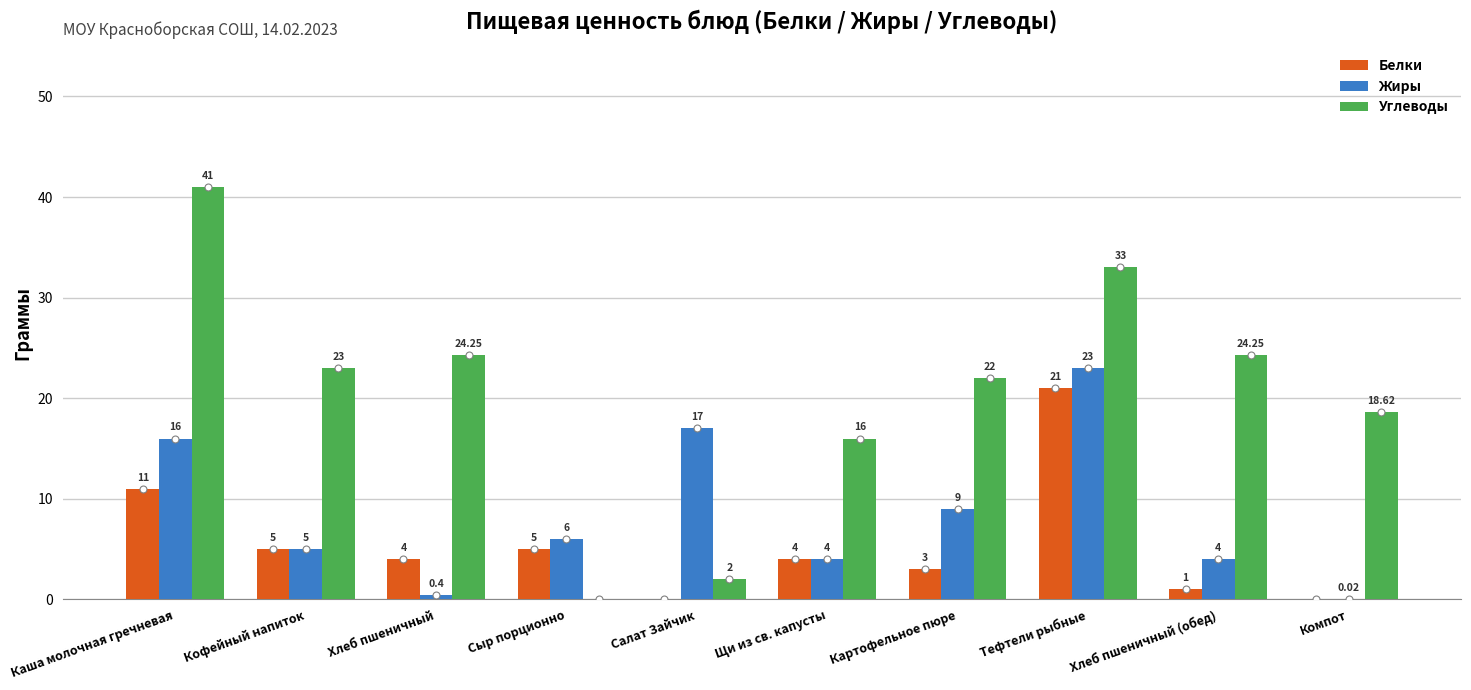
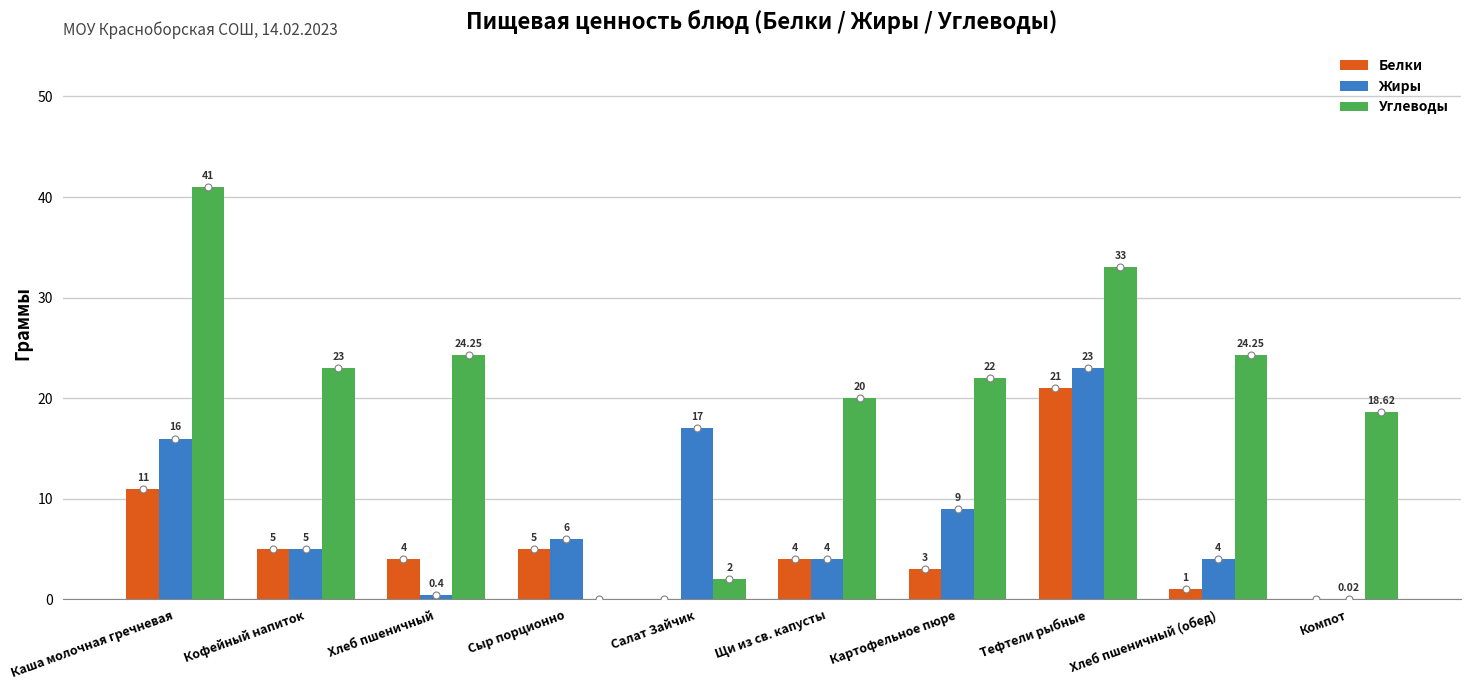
  {
    "Белки": {
      "Каша молочная гречневая": 11,
      "Кофейный напиток": 5,
      "Хлеб пшеничный": 4,
      "Сыр порционно": 5,
      "Щи из св. капусты": 4,
      "Картофельное пюре": 3,
      "Тефтели рыбные": 21,
      "Хлеб пшеничный (обед)": 1
    },
    "Жиры": {
      "Каша молочная гречневая": 16,
      "Кофейный напиток": 5,
      "Хлеб пшеничный": 0.4,
      "Сыр порционно": 6,
      "Салат Зайчик": 17,
      "Щи из св. капусты": 4,
      "Картофельное пюре": 9,
      "Тефтели рыбные": 23,
      "Хлеб пшеничный (обед)": 4,
      "Компот": 0.02
    },
    "Углеводы": {
      "Каша молочная гречневая": 41,
      "Кофейный напиток": 23,
      "Хлеб пшеничный": 24.25,
      "Салат Зайчик": 2,
-     "Щи из св. капусты": 16,
+     "Щи из св. капусты": 20,
      "Картофельное пюре": 22,
      "Тефтели рыбные": 33,
      "Хлеб пшеничный (обед)": 24.25,
      "Компот": 18.62
    }
  }
